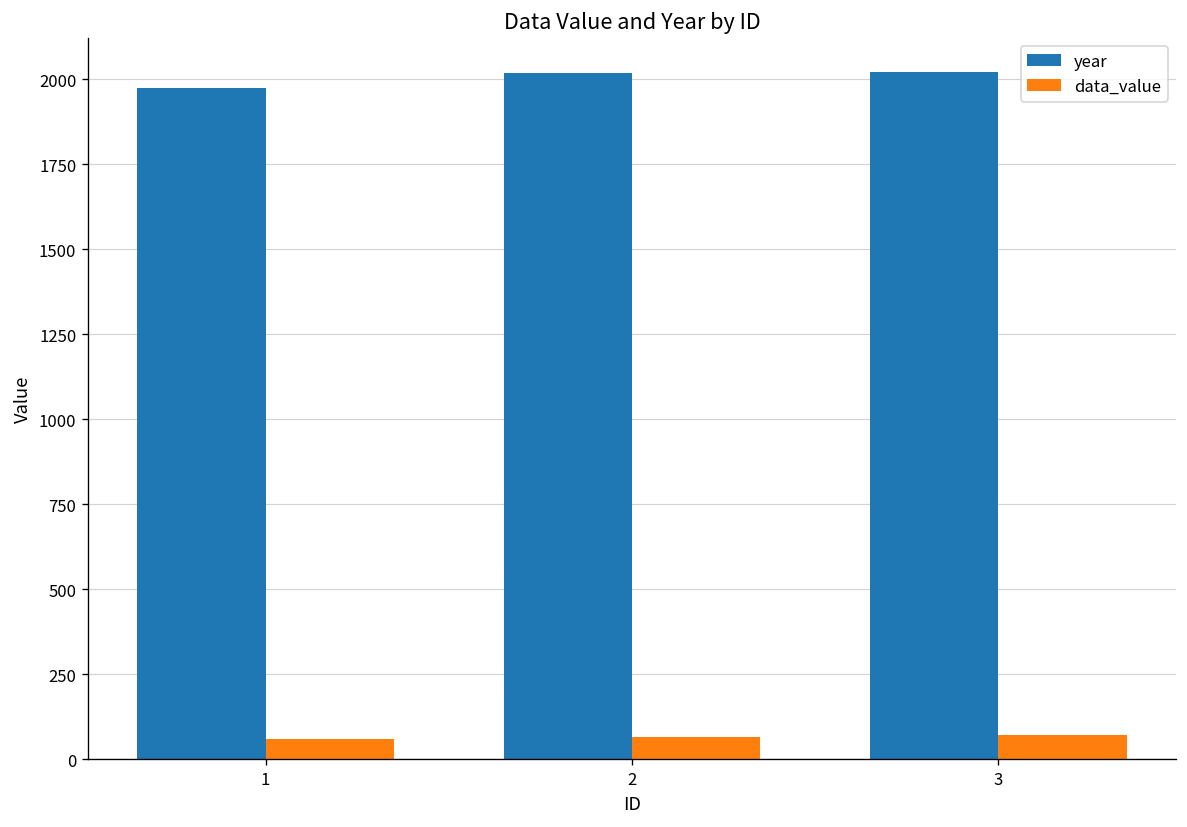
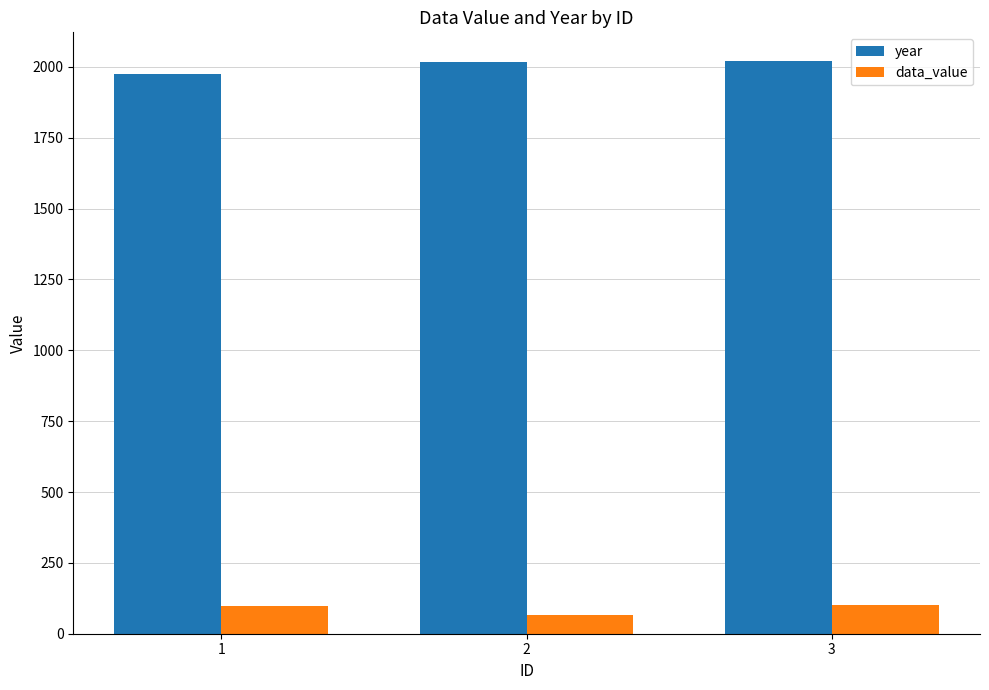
  {
    "year": {
      "1": 1970,
      "2": 2020,
      "3": 2020
    },
    "data_value": {
-     "1": 60,
+     "1": 100,
      "2": 60,
-     "3": 70
+     "3": 100
    }
  }
